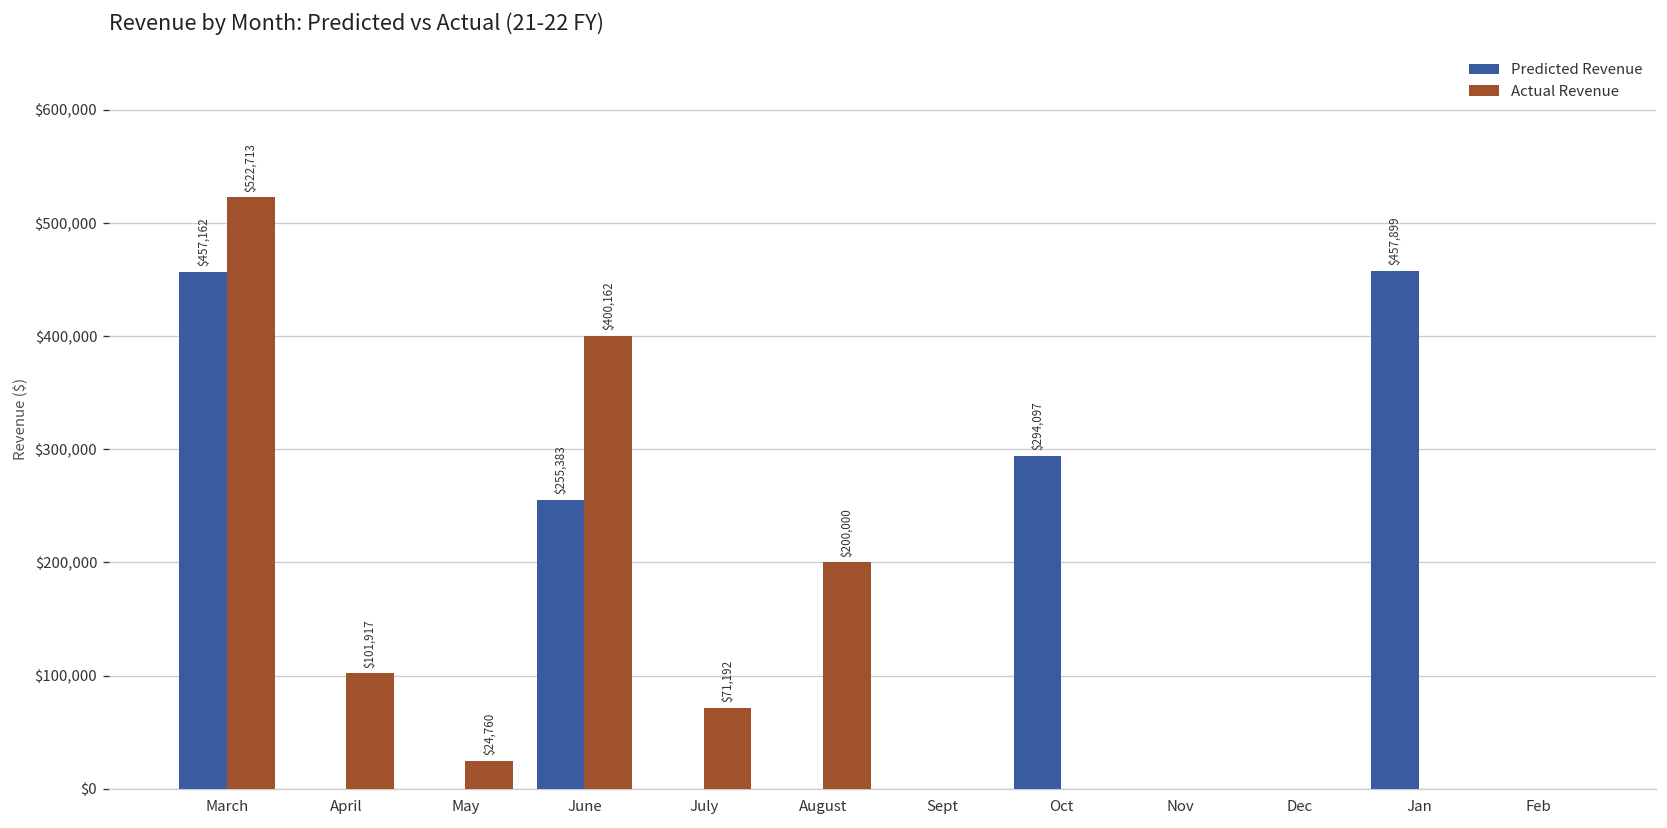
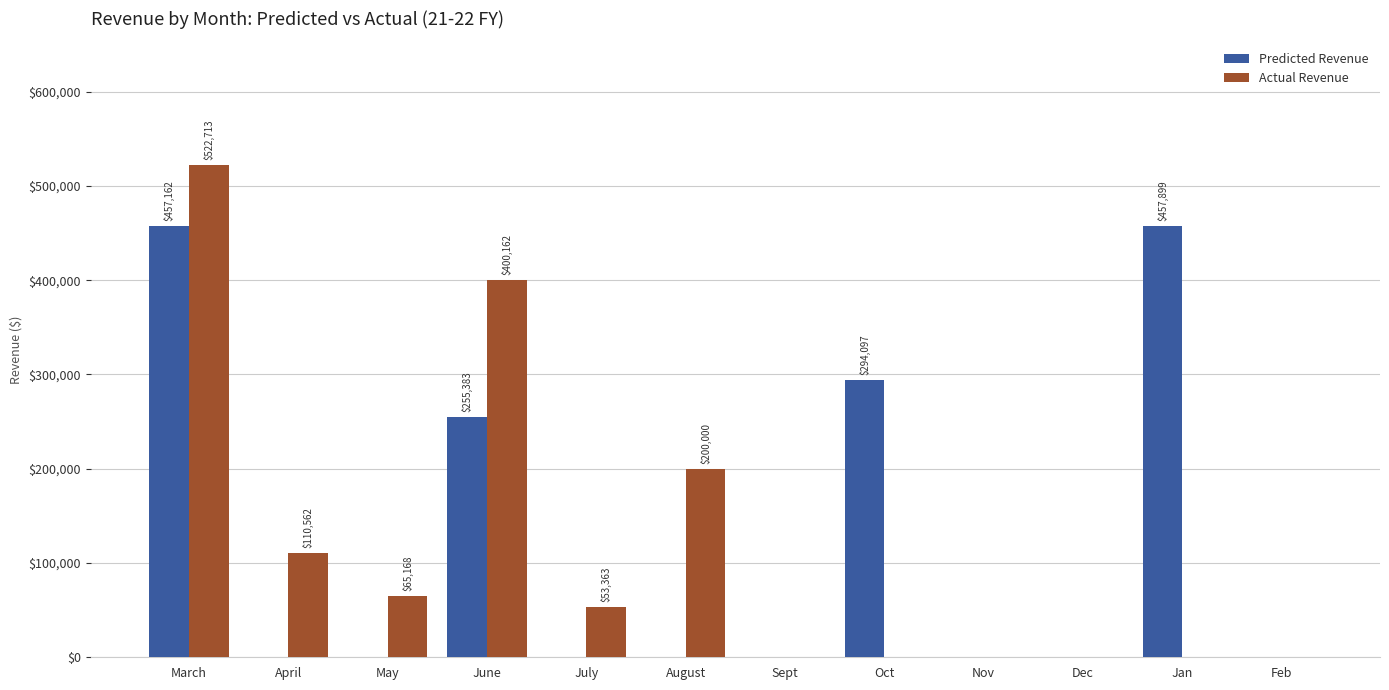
  {
    "Predicted Revenue": {
      "March": "$457,162",
      "June": "$255,383",
      "Oct": "$294,097",
      "Jan": "$457,899"
    },
    "Actual Revenue": {
      "March": "$522,713",
-     "April": "$101,917",
-     "May": "$24,760",
+     "April": "$110,562",
+     "May": "$65,168",
      "June": "$400,162",
-     "July": "$71,192",
+     "July": "$53,363",
      "August": "$200,000"
    }
  }
